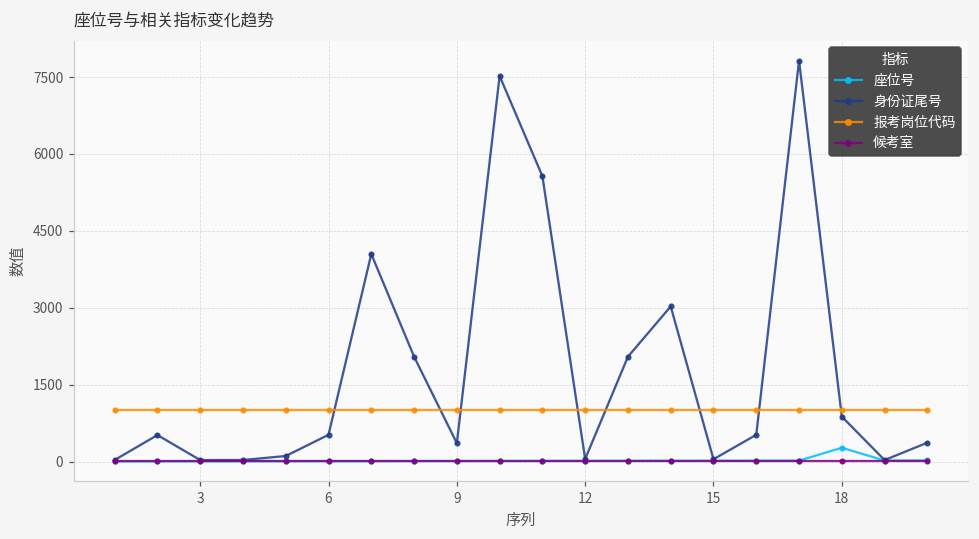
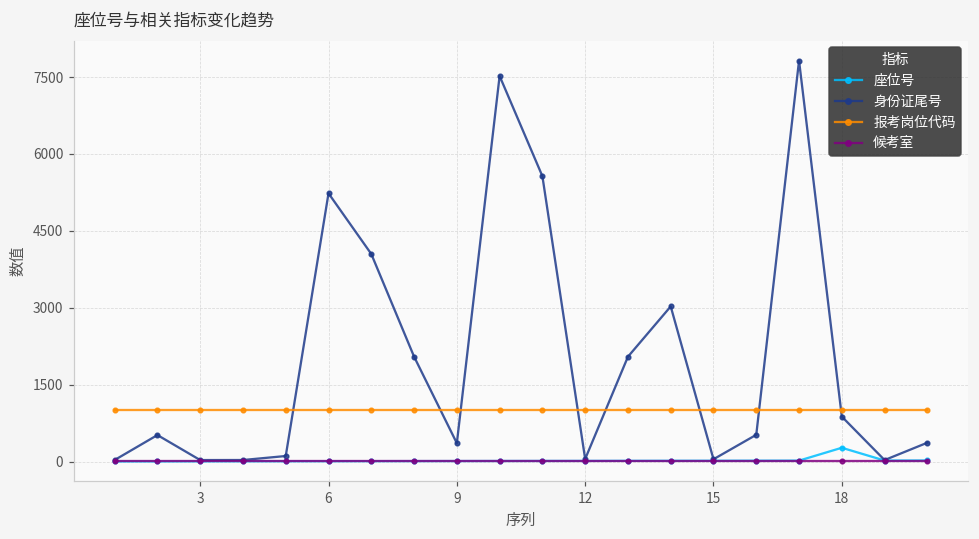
  {
    "座位号": {
      "18": 300
    },
    "身份证尾号": {
-     "6": 500,
+     "6": 5200,
      "9": 400,
      "18": 900
    },
    "报考岗位代码": {
      "3": 1000,
      "6": 1000,
      "9": 1000,
      "12": 1000,
      "15": 1000,
      "18": 1000
    },
    "候考室": {
      "18": 0
    }
  }
